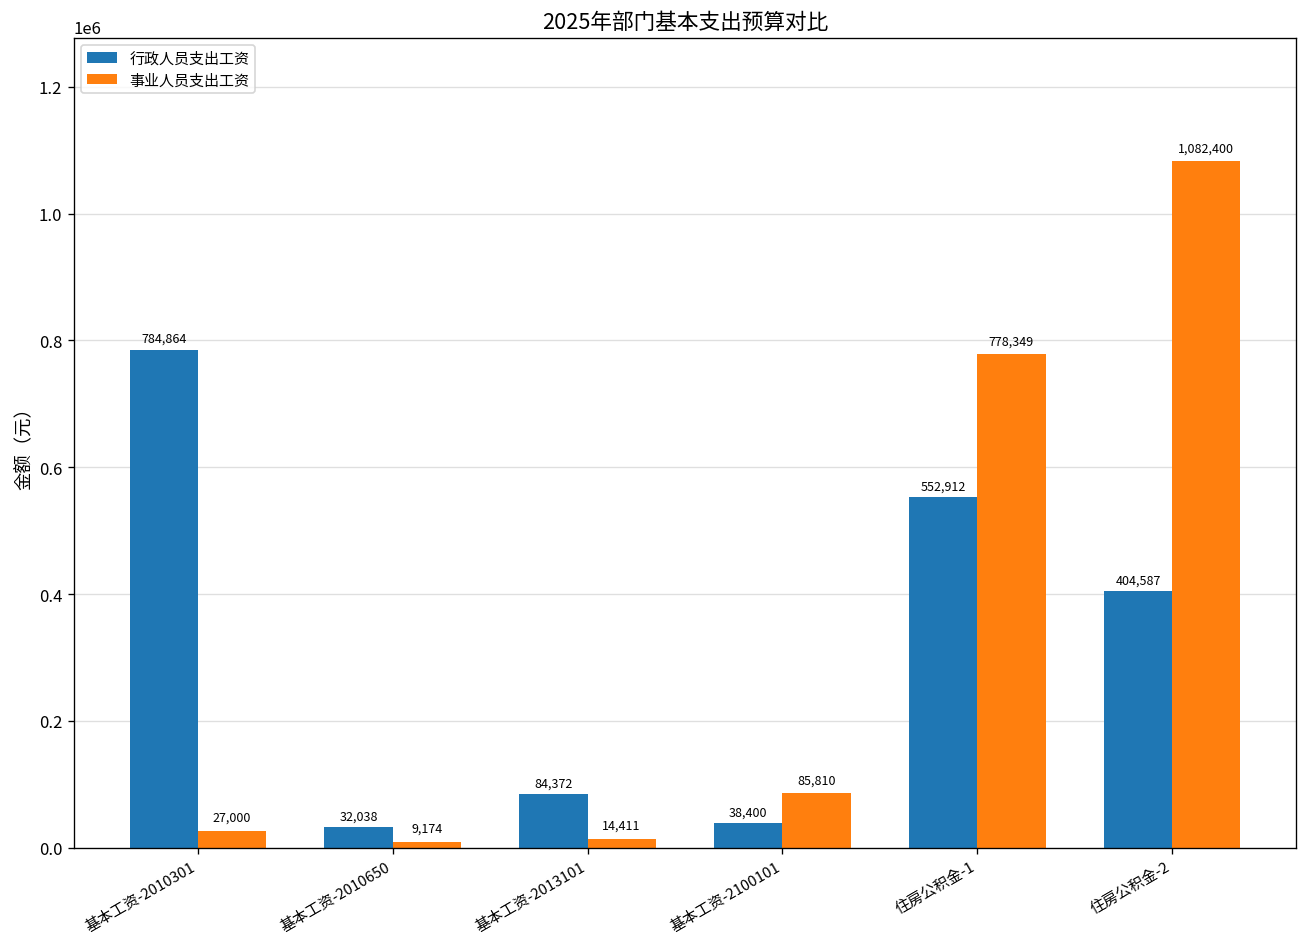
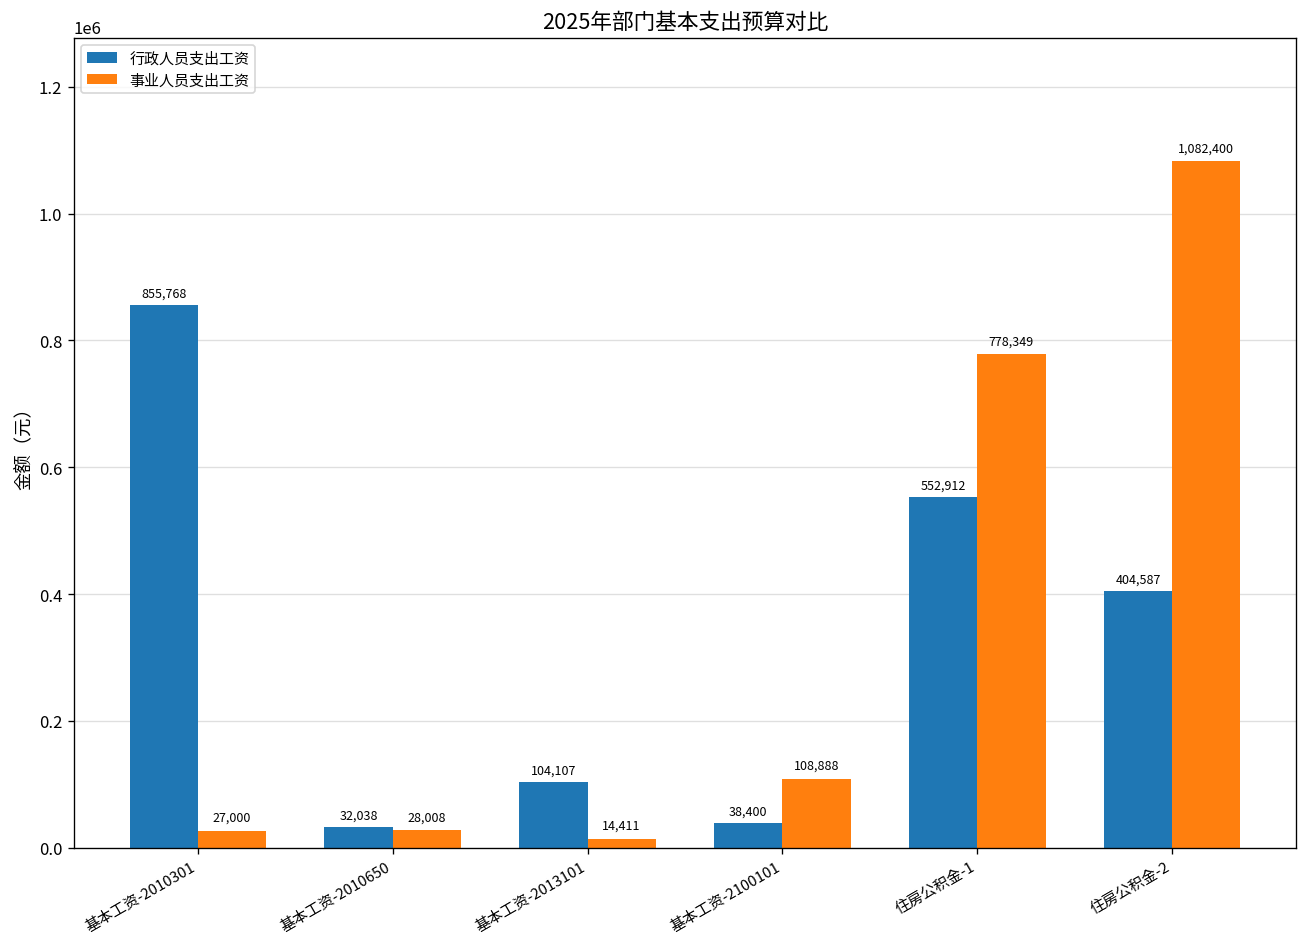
  {
    "行政人员支出工资": {
-     "基本工资-2010301": "784,864",
+     "基本工资-2010301": "855,768",
      "基本工资-2010650": "32,038",
-     "基本工资-2013101": "84,372",
+     "基本工资-2013101": "104,107",
      "基本工资-2100101": "38,400",
      "住房公积金-1": "552,912",
      "住房公积金-2": "404,587"
    },
    "事业人员支出工资": {
      "基本工资-2010301": "27,000",
-     "基本工资-2010650": "9,174",
+     "基本工资-2010650": "28,008",
      "基本工资-2013101": "14,411",
-     "基本工资-2100101": "85,810",
+     "基本工资-2100101": "108,888",
      "住房公积金-1": "778,349",
      "住房公积金-2": "1,082,400"
    }
  }
